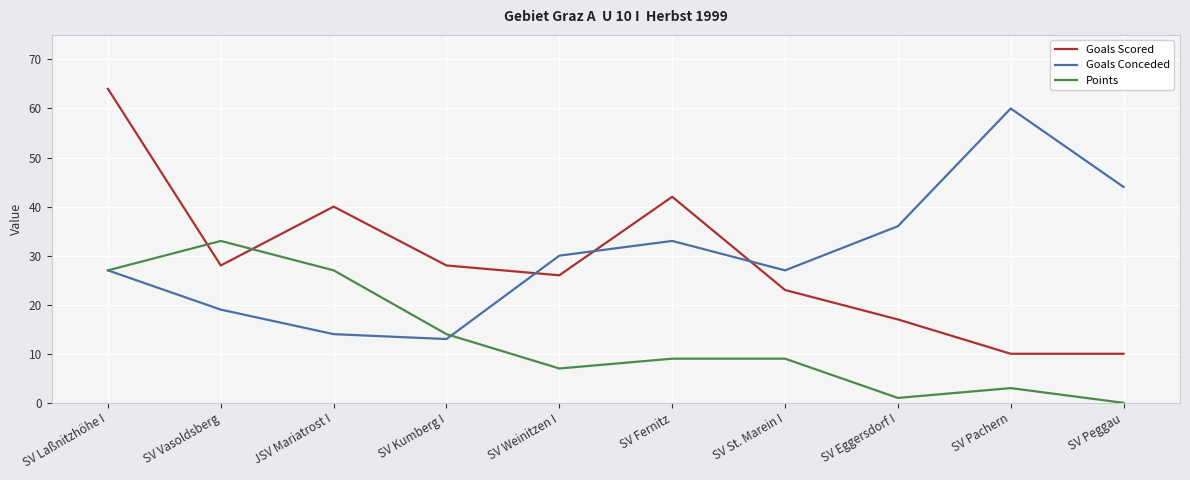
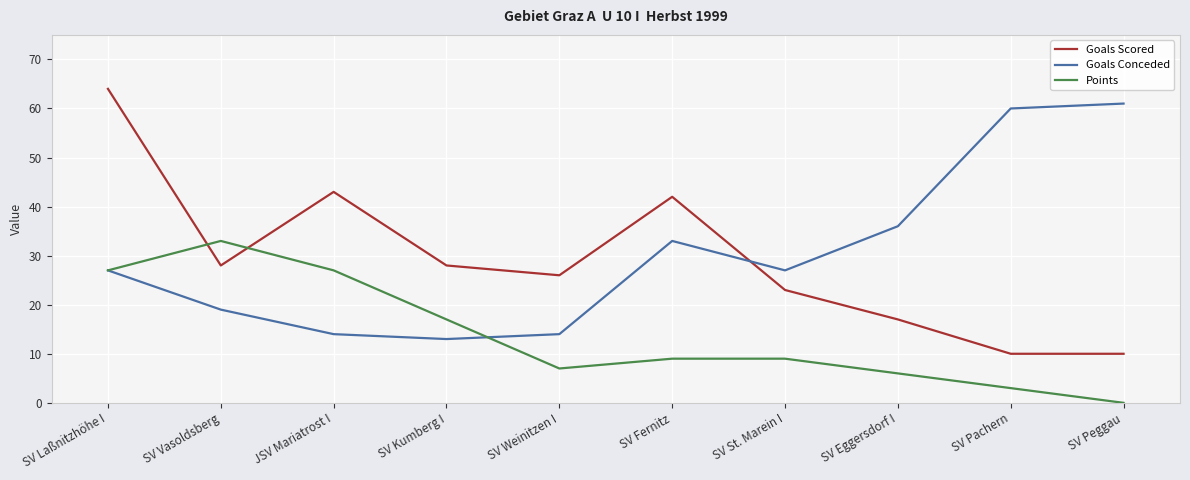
  {
    "Goals Scored": {
      "SV Laßnitzhöhe I": 64,
      "SV Vasoldsberg": 28,
-     "JSV Mariatrost I": 40,
+     "JSV Mariatrost I": 43,
      "SV Kumberg I": 28,
      "SV Weinitzen I": 26,
      "SV Fernitz": 42,
      "SV St. Marein I": 23,
      "SV Eggersdorf I": 17,
      "SV Pachern": 10,
      "SV Peggau": 10
    },
    "Goals Conceded": {
      "SV Vasoldsberg": 19,
      "JSV Mariatrost I": 14,
      "SV Kumberg I": 13,
-     "SV Weinitzen I": 30,
+     "SV Weinitzen I": 14,
      "SV Fernitz": 33,
      "SV St. Marein I": 27,
      "SV Eggersdorf I": 36,
      "SV Pachern": 60,
-     "SV Peggau": 44
+     "SV Peggau": 61
    },
    "Points": {
      "SV Vasoldsberg": 33,
      "JSV Mariatrost I": 27,
-     "SV Kumberg I": 14,
+     "SV Kumberg I": 17,
      "SV Weinitzen I": 7,
      "SV Fernitz": 9,
      "SV St. Marein I": 9,
-     "SV Eggersdorf I": 1,
+     "SV Eggersdorf I": 6,
      "SV Pachern": 3,
      "SV Peggau": 0
    }
  }
